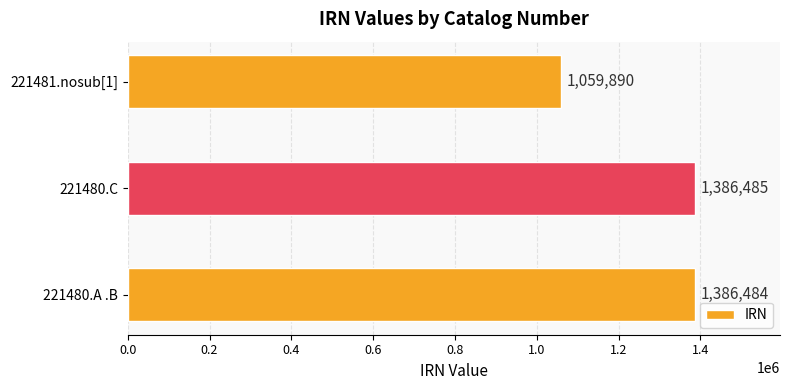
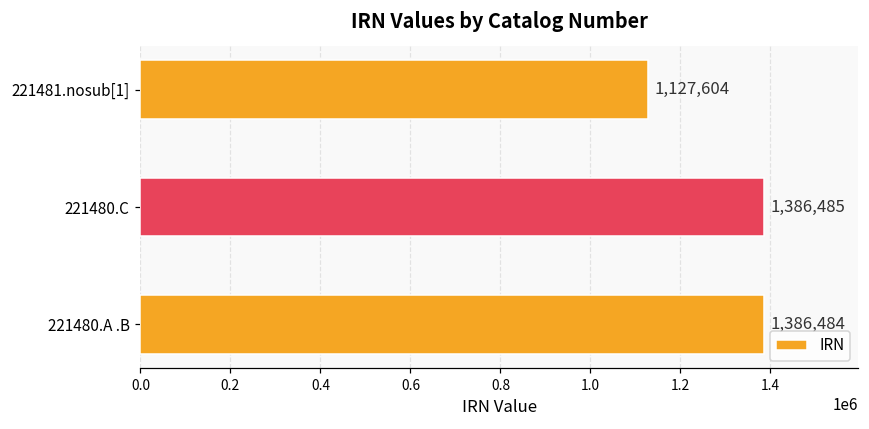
  {
-   "221481.nosub[1]": "1,059,890",
+   "221481.nosub[1]": "1,127,604",
    "221480.C": "1,386,485"
  }
